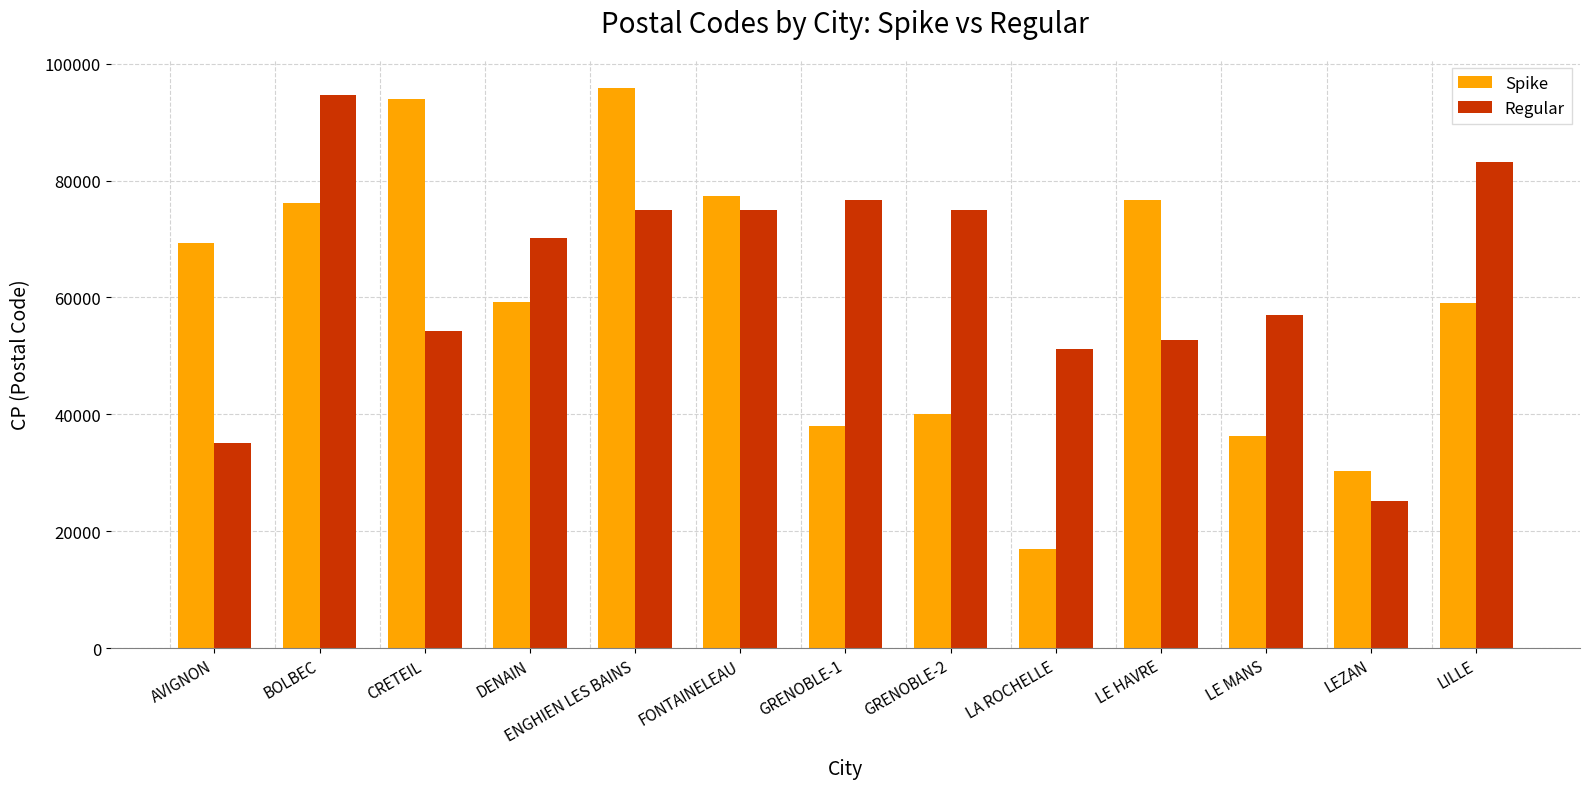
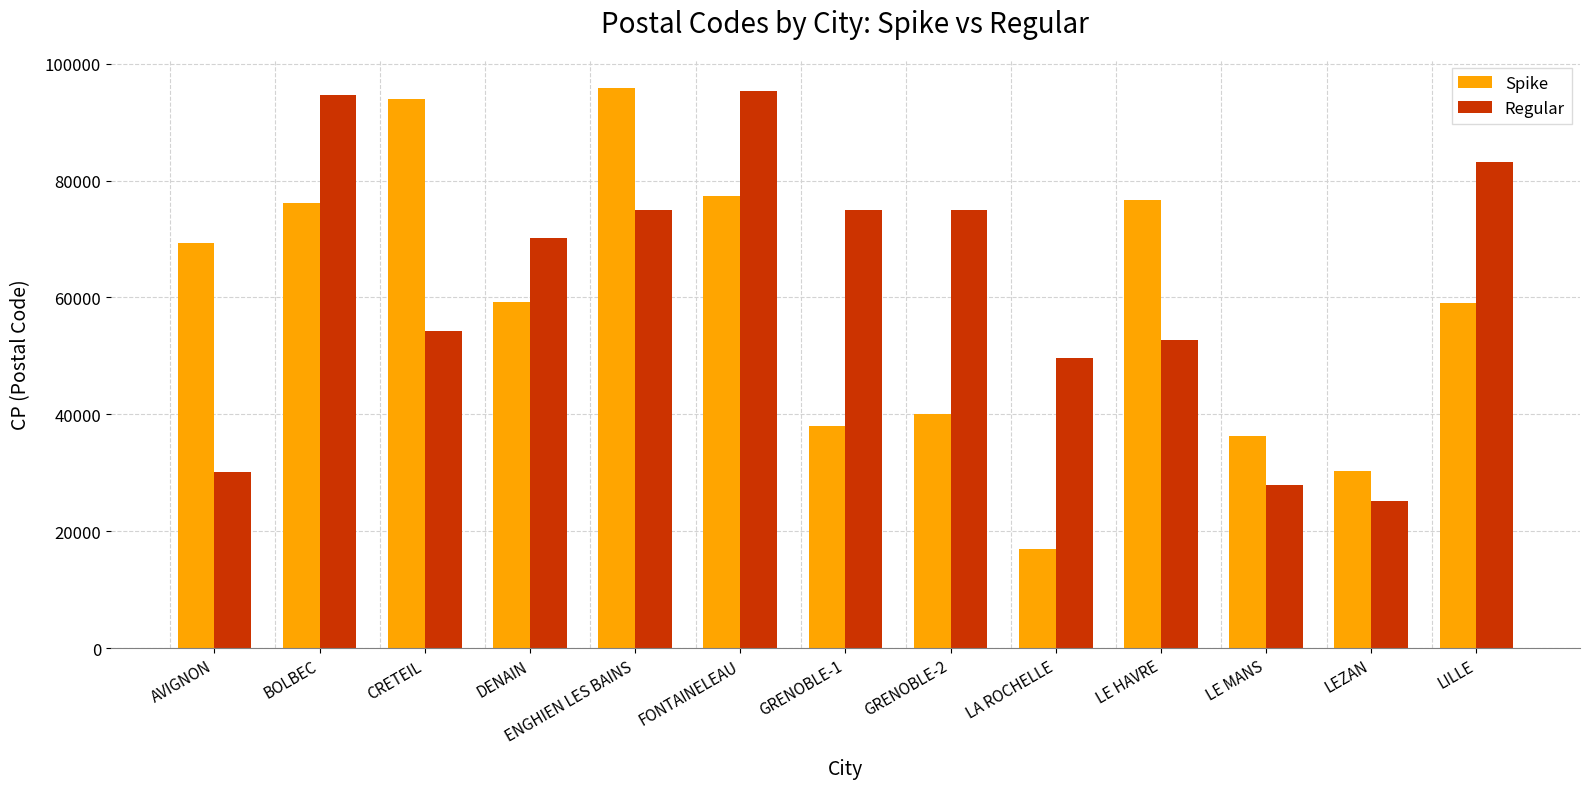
  {
    "Spike": {
      "AVIGNON": 69000,
      "BOLBEC": 76000,
      "CRETEIL": 94000,
      "DENAIN": 59000,
      "ENGHIEN LES BAINS": 96000,
      "FONTAINELEAU": 77000,
      "GRENOBLE-1": 38000,
      "GRENOBLE-2": 40000,
      "LA ROCHELLE": 17000,
      "LE HAVRE": 77000,
      "LE MANS": 36000,
      "LEZAN": 30000,
      "LILLE": 59000
    },
    "Regular": {
-     "AVIGNON": 35000,
+     "AVIGNON": 30000,
      "BOLBEC": 95000,
      "CRETEIL": 54000,
      "DENAIN": 70000,
      "ENGHIEN LES BAINS": 75000,
-     "FONTAINELEAU": 75000,
-     "GRENOBLE-1": 77000,
+     "FONTAINELEAU": 95000,
+     "GRENOBLE-1": 75000,
      "GRENOBLE-2": 75000,
-     "LA ROCHELLE": 51000,
+     "LA ROCHELLE": 50000,
      "LE HAVRE": 53000,
-     "LE MANS": 57000,
+     "LE MANS": 28000,
      "LEZAN": 25000,
      "LILLE": 83000
    }
  }
